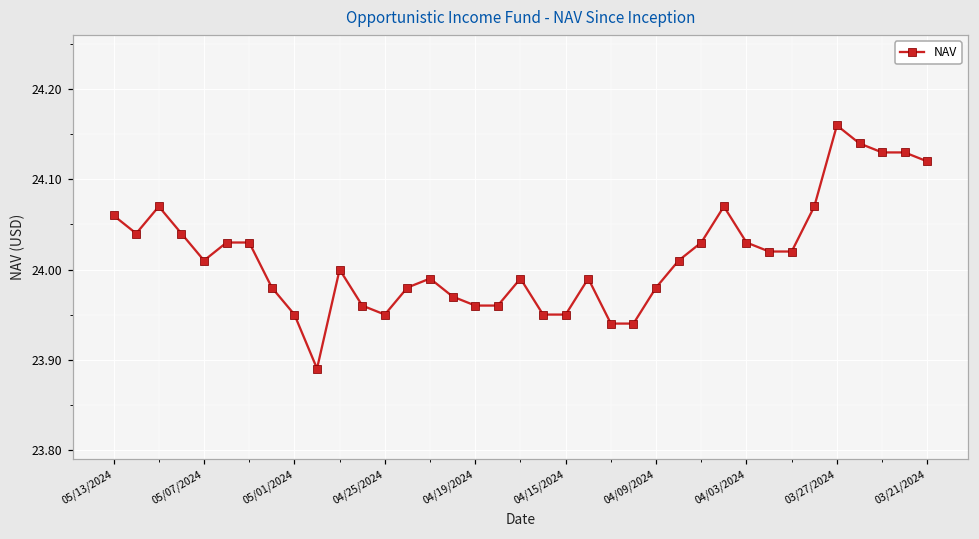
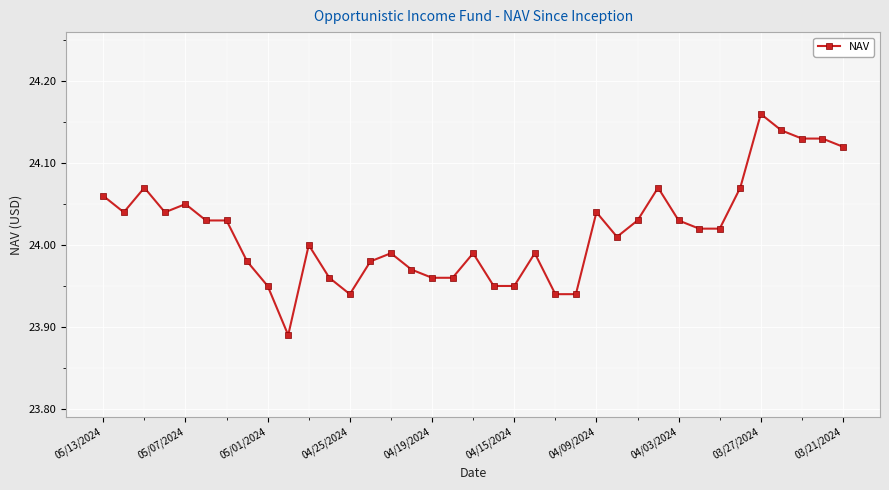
  {
    "05/13/2024": 24.06,
-   "05/07/2024": 24.01,
+   "05/07/2024": 24.05,
    "05/01/2024": 23.95,
-   "04/25/2024": 23.95,
+   "04/25/2024": 23.94,
    "04/19/2024": 23.96,
    "04/15/2024": 23.95,
-   "04/09/2024": 23.98,
+   "04/09/2024": 24.04,
    "04/03/2024": 24.03,
    "03/27/2024": 24.16,
    "03/21/2024": 24.12
  }
